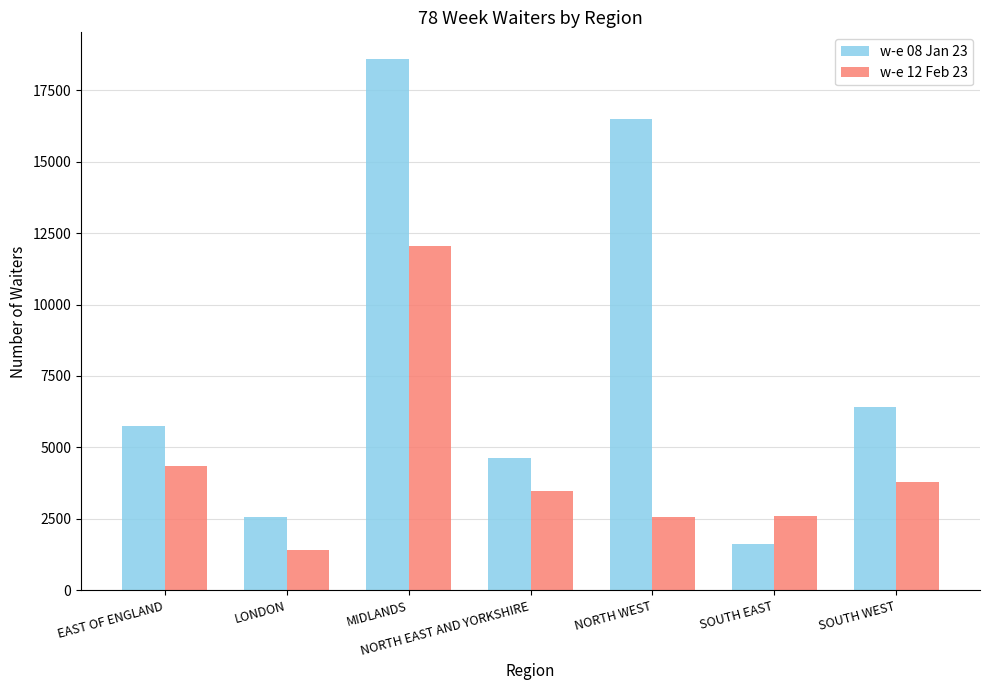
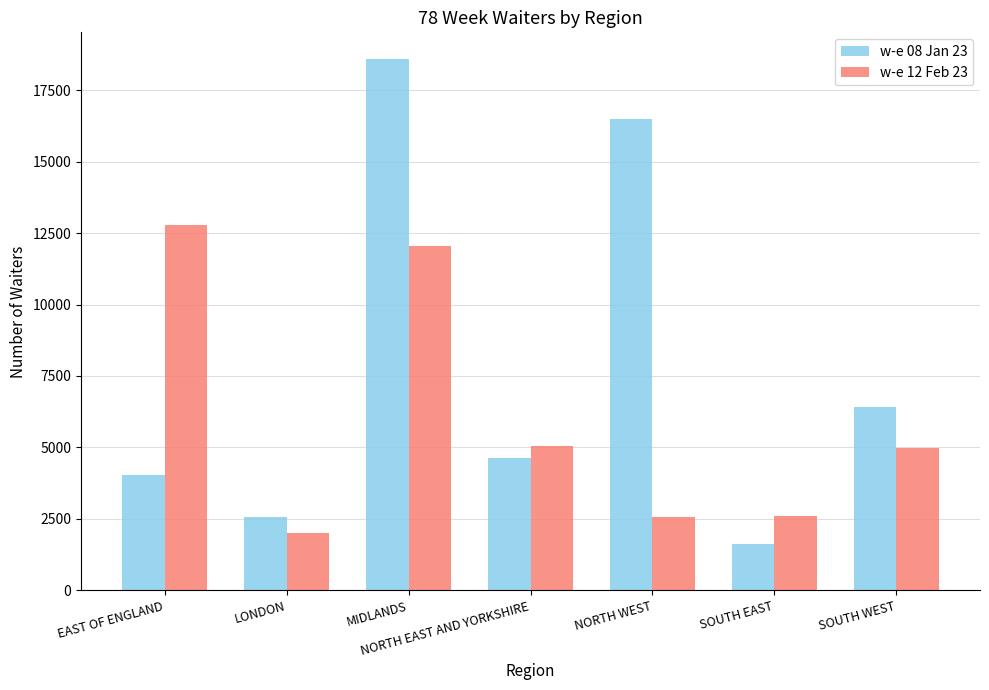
  {
    "w-e 08 Jan 23": {
-     "EAST OF ENGLAND": 5700,
+     "EAST OF ENGLAND": 4000,
      "LONDON": 2500,
      "MIDLANDS": 18600,
      "NORTH EAST AND YORKSHIRE": 4600,
      "NORTH WEST": 16500,
      "SOUTH EAST": 1600,
      "SOUTH WEST": 6400
    },
    "w-e 12 Feb 23": {
-     "EAST OF ENGLAND": 4300,
-     "LONDON": 1400,
+     "EAST OF ENGLAND": 12800,
+     "LONDON": 2000,
      "MIDLANDS": 12000,
-     "NORTH EAST AND YORKSHIRE": 3500,
+     "NORTH EAST AND YORKSHIRE": 5000,
      "NORTH WEST": 2600,
      "SOUTH EAST": 2600,
-     "SOUTH WEST": 3800
+     "SOUTH WEST": 5000
    }
  }
